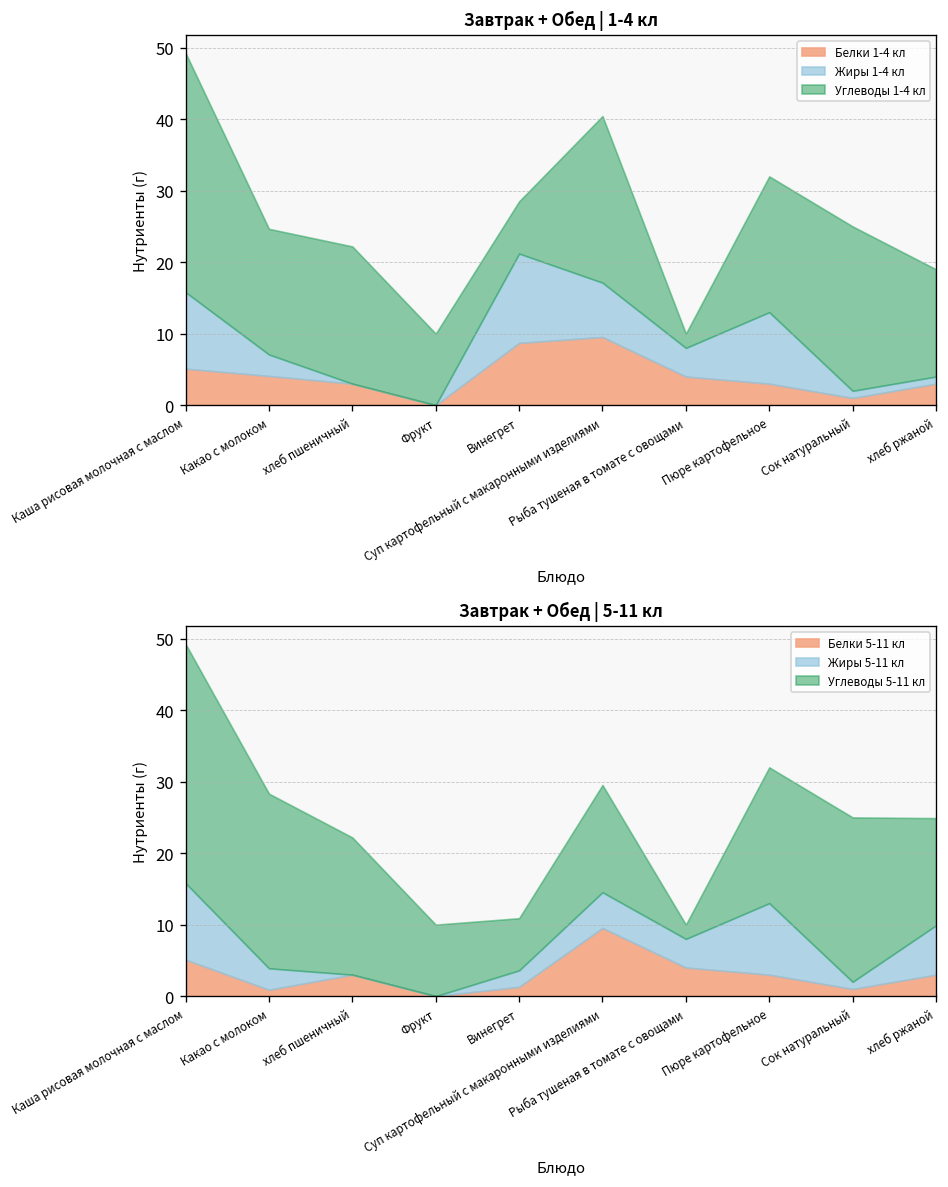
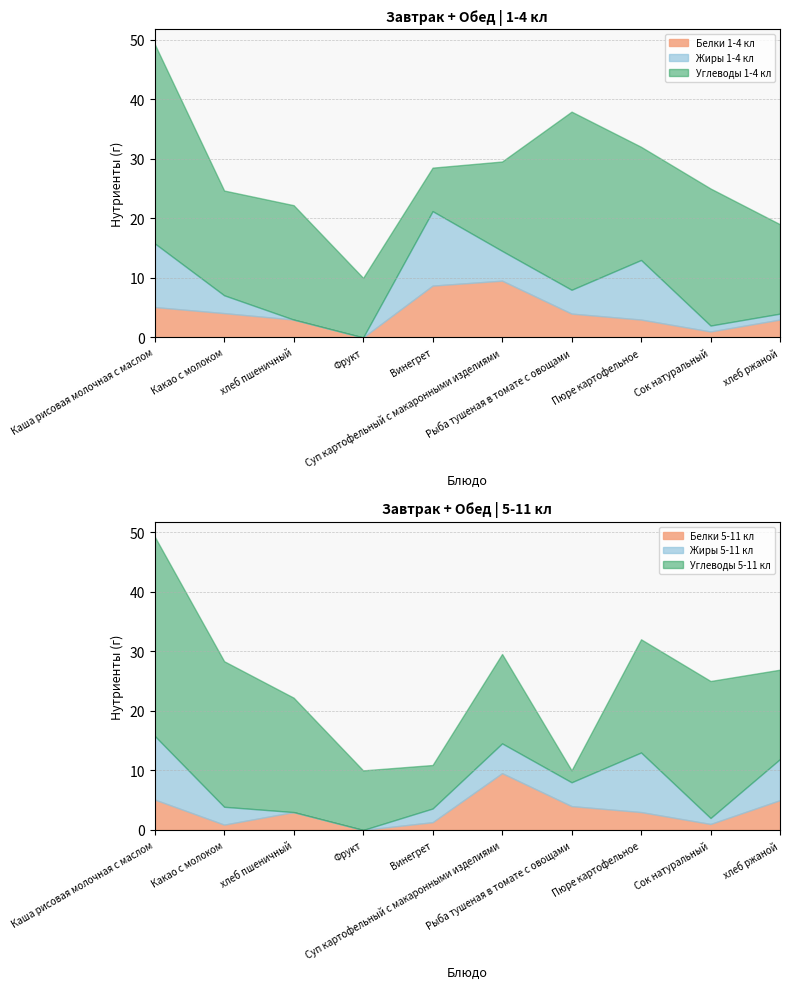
  {
    "Завтрак + Обед | 1-4 кл": {
      "Белки 1-4 кл": {
        "Каша рисовая молочная с маслом": 5,
        "Какао с молоком": 4,
        "Винегрет": 9,
        "Суп картофельный с макаронными изделиями": 10,
        "Рыба тушеная в томате с овощами": 4,
        "Пюре картофельное": 3,
        "Сок натуральный": 1,
        "хлеб ржаной": 3
      },
      "Жиры 1-4 кл": {
        "Каша рисовая молочная с маслом": 11,
        "Какао с молоком": 3,
        "Винегрет": 13,
-       "Суп картофельный с макаронными изделиями": 8,
+       "Суп картофельный с макаронными изделиями": 5,
        "Рыба тушеная в томате с овощами": 4,
        "Пюре картофельное": 10,
        "Сок натуральный": 1,
        "хлеб ржаной": 1
      },
      "Углеводы 1-4 кл": {
        "Каша рисовая молочная с маслом": 33,
        "Какао с молоком": 18,
        "хлеб пшеничный": 19,
        "Фрукт": 10,
        "Винегрет": 7,
-       "Суп картофельный с макаронными изделиями": 23,
-       "Рыба тушеная в томате с овощами": 2,
+       "Суп картофельный с макаронными изделиями": 15,
+       "Рыба тушеная в томате с овощами": 30,
        "Пюре картофельное": 19,
        "Сок натуральный": 23,
        "хлеб ржаной": 15
      }
    },
    "Завтрак + Обед | 5-11 кл": {
      "Белки 5-11 кл": {
        "Каша рисовая молочная с маслом": 5,
        "Какао с молоком": 1,
        "Винегрет": 1,
        "Суп картофельный с макаронными изделиями": 10,
        "Рыба тушеная в томате с овощами": 4,
        "Пюре картофельное": 3,
        "Сок натуральный": 1,
-       "хлеб ржаной": 3
+       "хлеб ржаной": 5
      },
      "Жиры 5-11 кл": {
        "Каша рисовая молочная с маслом": 11,
        "Какао с молоком": 3,
        "Винегрет": 2,
        "Суп картофельный с макаронными изделиями": 5,
        "Рыба тушеная в томате с овощами": 4,
        "Пюре картофельное": 10,
        "Сок натуральный": 1,
        "хлеб ржаной": 7
      },
      "Углеводы 5-11 кл": {
        "Каша рисовая молочная с маслом": 33,
        "Какао с молоком": 24,
        "хлеб пшеничный": 19,
        "Фрукт": 10,
        "Винегрет": 7,
        "Суп картофельный с макаронными изделиями": 15,
        "Рыба тушеная в томате с овощами": 2,
        "Пюре картофельное": 19,
        "Сок натуральный": 23,
        "хлеб ржаной": 15
      }
    }
  }
